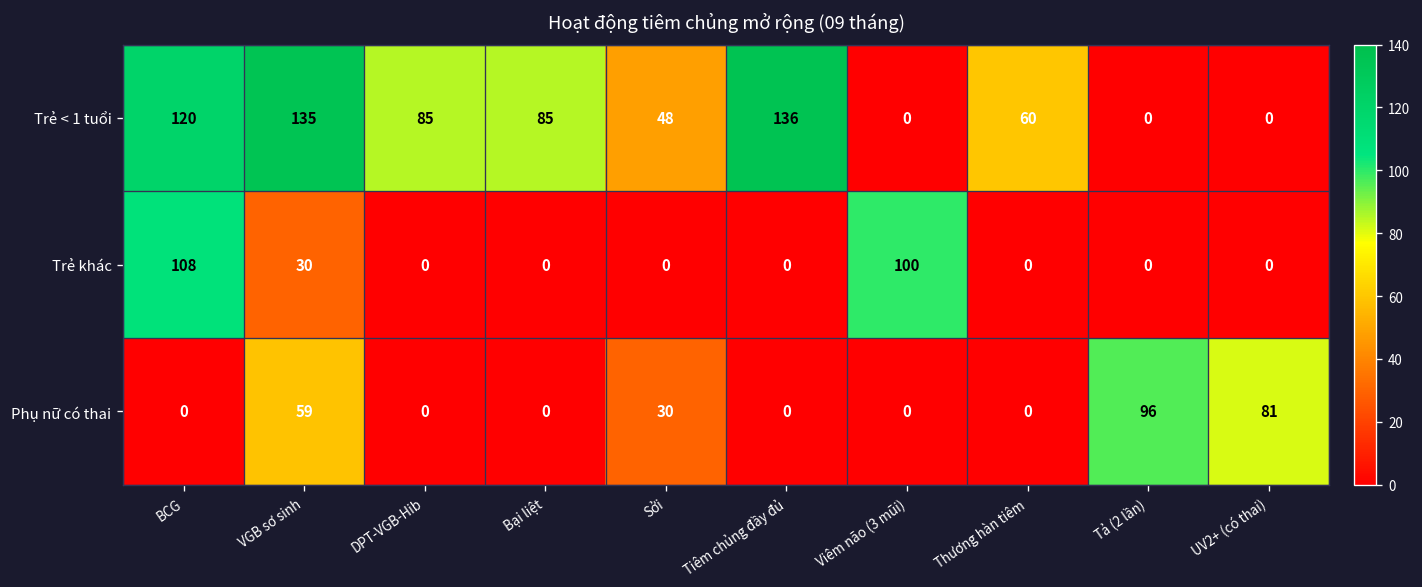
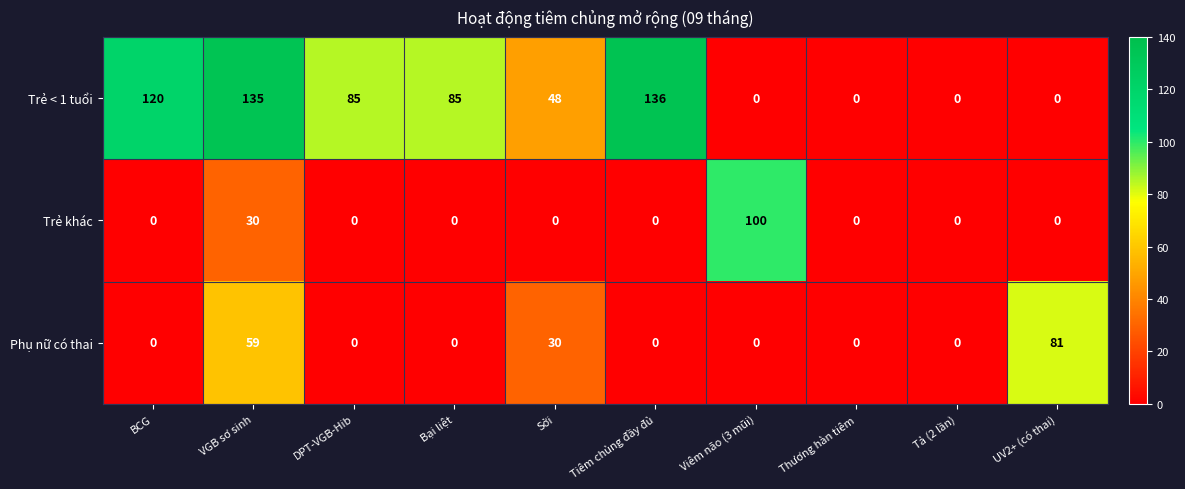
  {
    "Trẻ < 1 tuổi": {
      "BCG": 120,
      "VGB sơ sinh": 135,
      "DPT-VGB-Hib": 85,
      "Bại liệt": 85,
      "Sởi": 48,
      "Tiêm chủng đầy đủ": 136,
      "Viêm não (3 mũi)": 0,
-     "Thương hàn tiêm": 60,
+     "Thương hàn tiêm": 0,
      "Tả (2 lần)": 0,
      "UV2+ (có thai)": 0
    },
    "Trẻ khác": {
-     "BCG": 108,
+     "BCG": 0,
      "VGB sơ sinh": 30,
      "DPT-VGB-Hib": 0,
      "Bại liệt": 0,
      "Sởi": 0,
      "Tiêm chủng đầy đủ": 0,
      "Viêm não (3 mũi)": 100,
      "Thương hàn tiêm": 0,
      "Tả (2 lần)": 0,
      "UV2+ (có thai)": 0
    },
    "Phụ nữ có thai": {
      "BCG": 0,
      "VGB sơ sinh": 59,
      "DPT-VGB-Hib": 0,
      "Bại liệt": 0,
      "Sởi": 30,
      "Tiêm chủng đầy đủ": 0,
      "Viêm não (3 mũi)": 0,
      "Thương hàn tiêm": 0,
-     "Tả (2 lần)": 96,
+     "Tả (2 lần)": 0,
      "UV2+ (có thai)": 81
    }
  }
